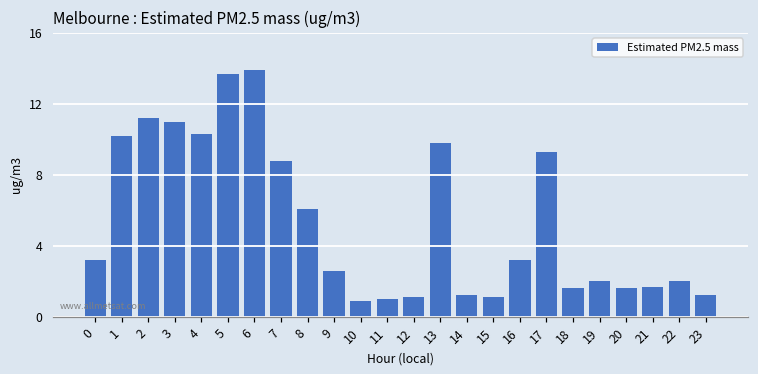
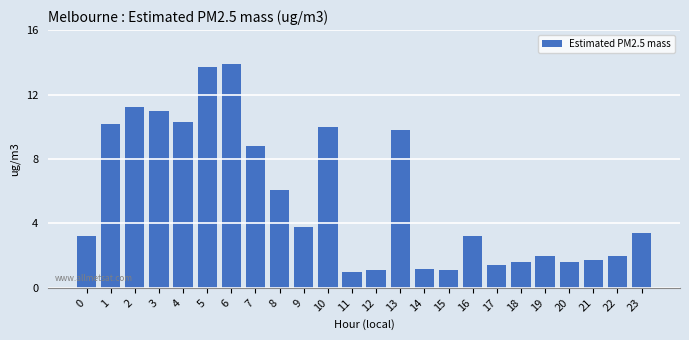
  {
    "0": 3.2,
    "1": 10.2,
    "2": 11.2,
    "3": 11.0,
    "4": 10.3,
    "5": 13.7,
    "6": 13.9,
    "7": 8.8,
    "8": 6.1,
-   "9": 2.6,
-   "10": 0.9,
+   "9": 3.8,
+   "10": 10.0,
    "11": 1.0,
    "12": 1.1,
    "13": 9.8,
    "14": 1.2,
    "15": 1.1,
    "16": 3.2,
-   "17": 9.3,
+   "17": 1.4,
    "18": 1.6,
    "19": 2.0,
    "20": 1.6,
    "21": 1.7,
    "22": 2.0,
-   "23": 1.2
+   "23": 3.4
  }
